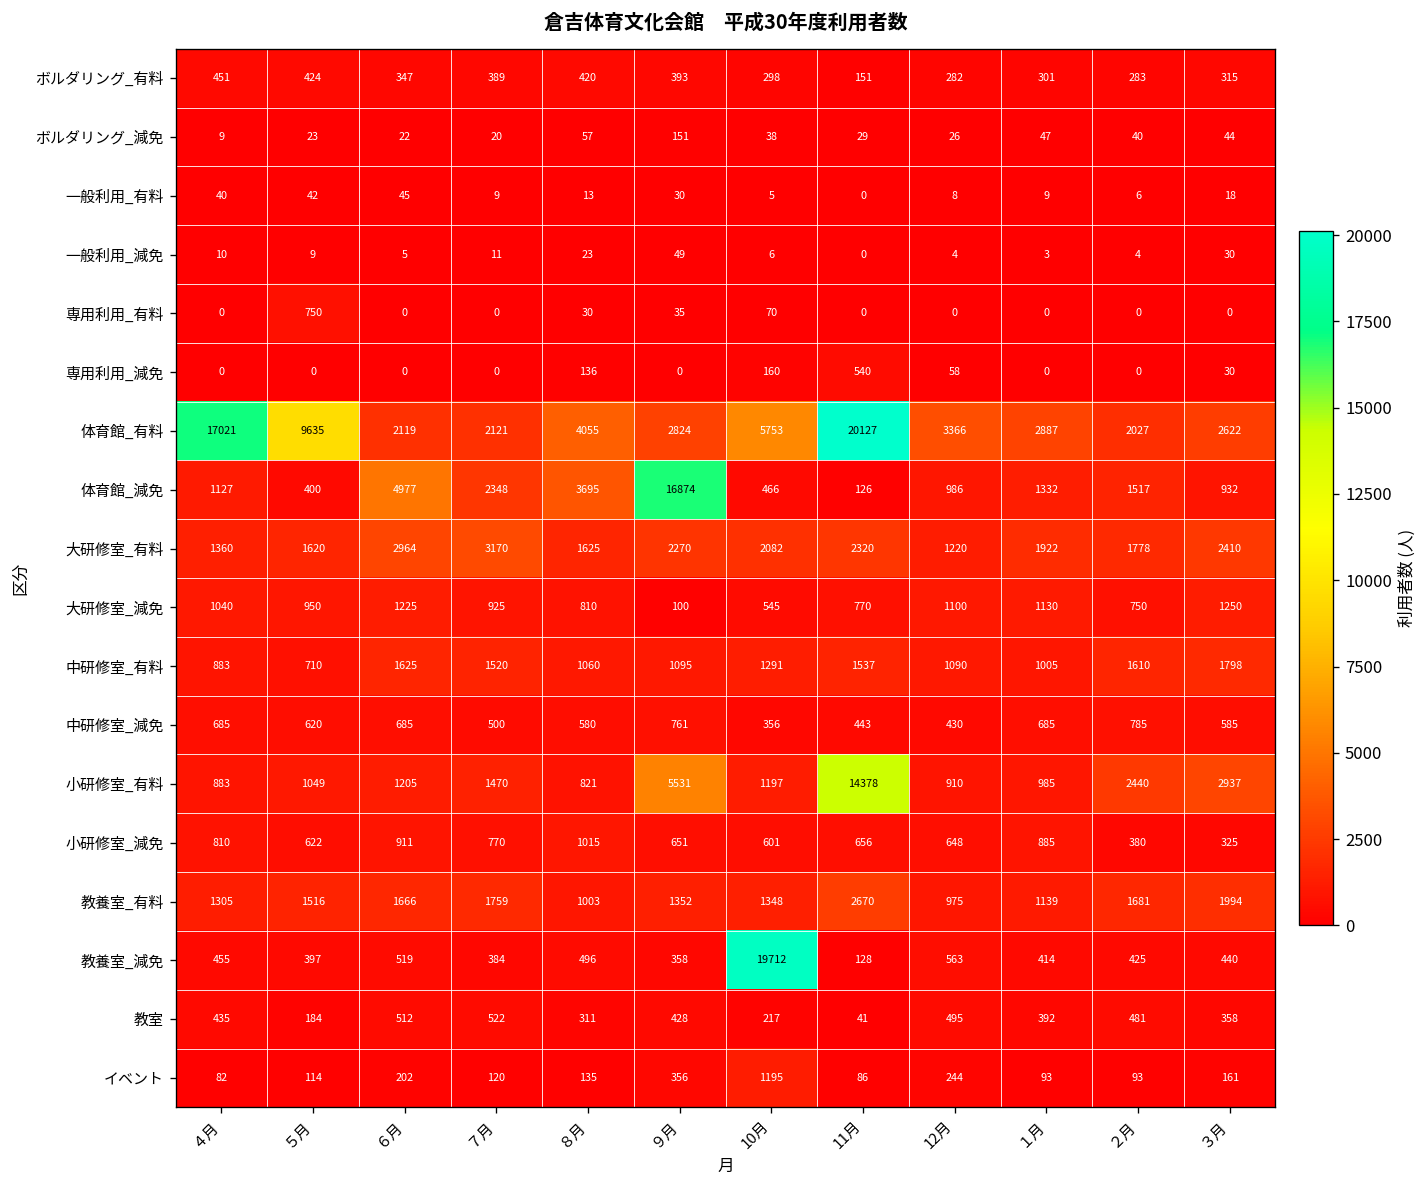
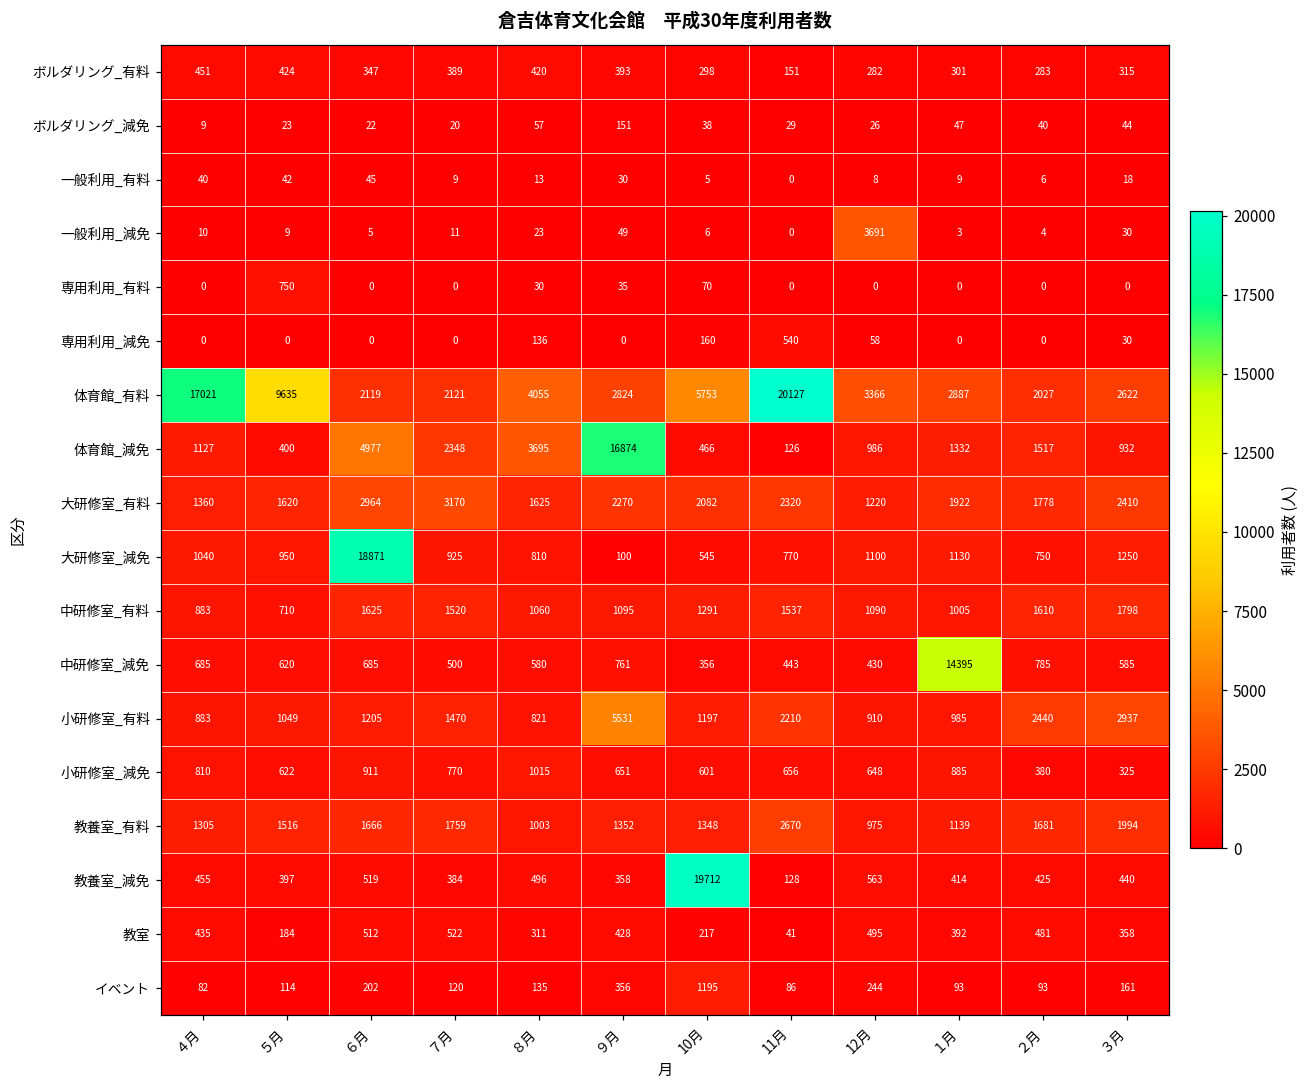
  {
    "一般利用_減免": {
      "４月": 10,
      "５月": 9,
      "６月": 5,
      "７月": 11,
      "８月": 23,
      "９月": 49,
      "10月": 6,
      "11月": 0,
-     "12月": 4,
+     "12月": 3691,
      "１月": 3,
      "２月": 4,
      "３月": 30
    },
    "大研修室_減免": {
      "４月": 1040,
      "５月": 950,
-     "６月": 1225,
+     "６月": 18871,
      "７月": 925,
      "８月": 810,
      "９月": 100,
      "10月": 545,
      "11月": 770,
      "12月": 1100,
      "１月": 1130,
      "２月": 750,
      "３月": 1250
    },
    "中研修室_減免": {
      "４月": 685,
      "５月": 620,
      "６月": 685,
      "７月": 500,
      "８月": 580,
      "９月": 761,
      "10月": 356,
      "11月": 443,
      "12月": 430,
-     "１月": 685,
+     "１月": 14395,
      "２月": 785,
      "３月": 585
    },
    "小研修室_有料": {
      "４月": 883,
      "５月": 1049,
      "６月": 1205,
      "７月": 1470,
      "８月": 821,
      "９月": 5531,
      "10月": 1197,
-     "11月": 14378,
+     "11月": 2210,
      "12月": 910,
      "１月": 985,
      "２月": 2440,
      "３月": 2937
    }
  }
